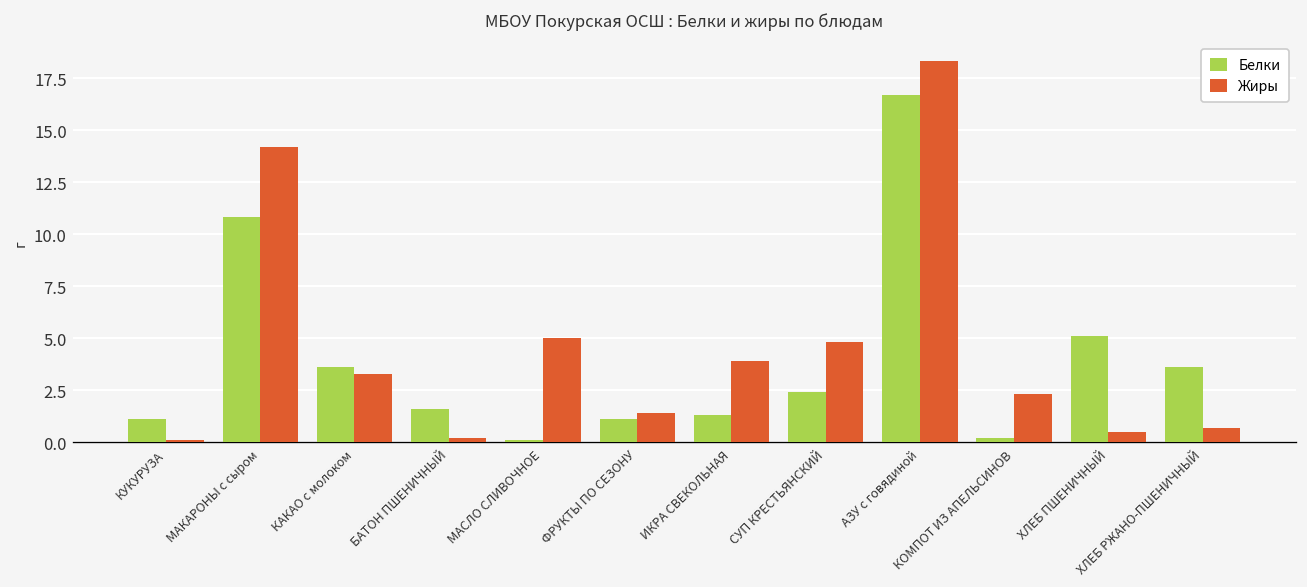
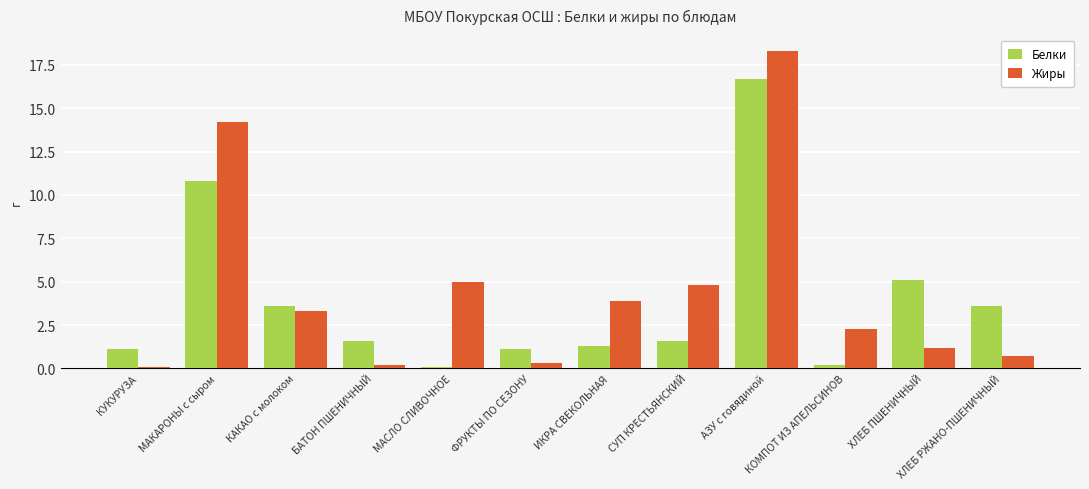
  {
    "Белки": {
      "КУКУРУЗА": 1.1,
      "МАКАРОНЫ с сыром": 10.8,
      "КАКАО с молоком": 3.6,
      "БАТОН ПШЕНИЧНЫЙ": 1.6,
      "ФРУКТЫ ПО СЕЗОНУ": 1.1,
      "ИКРА СВЕКОЛЬНАЯ": 1.3,
-     "СУП КРЕСТЬЯНСКИЙ": 2.4,
+     "СУП КРЕСТЬЯНСКИЙ": 1.6,
      "АЗУ с говядиной": 16.7,
      "КОМПОТ ИЗ АПЕЛЬСИНОВ": 0.2,
      "ХЛЕБ ПШЕНИЧНЫЙ": 5.1,
      "ХЛЕБ РЖАНО-ПШЕНИЧНЫЙ": 3.6
    },
    "Жиры": {
      "МАКАРОНЫ с сыром": 14.2,
      "КАКАО с молоком": 3.3,
      "БАТОН ПШЕНИЧНЫЙ": 0.2,
      "МАСЛО СЛИВОЧНОЕ": 5.0,
-     "ФРУКТЫ ПО СЕЗОНУ": 1.4,
+     "ФРУКТЫ ПО СЕЗОНУ": 0.3,
      "ИКРА СВЕКОЛЬНАЯ": 3.9,
      "СУП КРЕСТЬЯНСКИЙ": 4.8,
      "АЗУ с говядиной": 18.3,
      "КОМПОТ ИЗ АПЕЛЬСИНОВ": 2.3,
-     "ХЛЕБ ПШЕНИЧНЫЙ": 0.5,
+     "ХЛЕБ ПШЕНИЧНЫЙ": 1.2,
      "ХЛЕБ РЖАНО-ПШЕНИЧНЫЙ": 0.7
    }
  }
